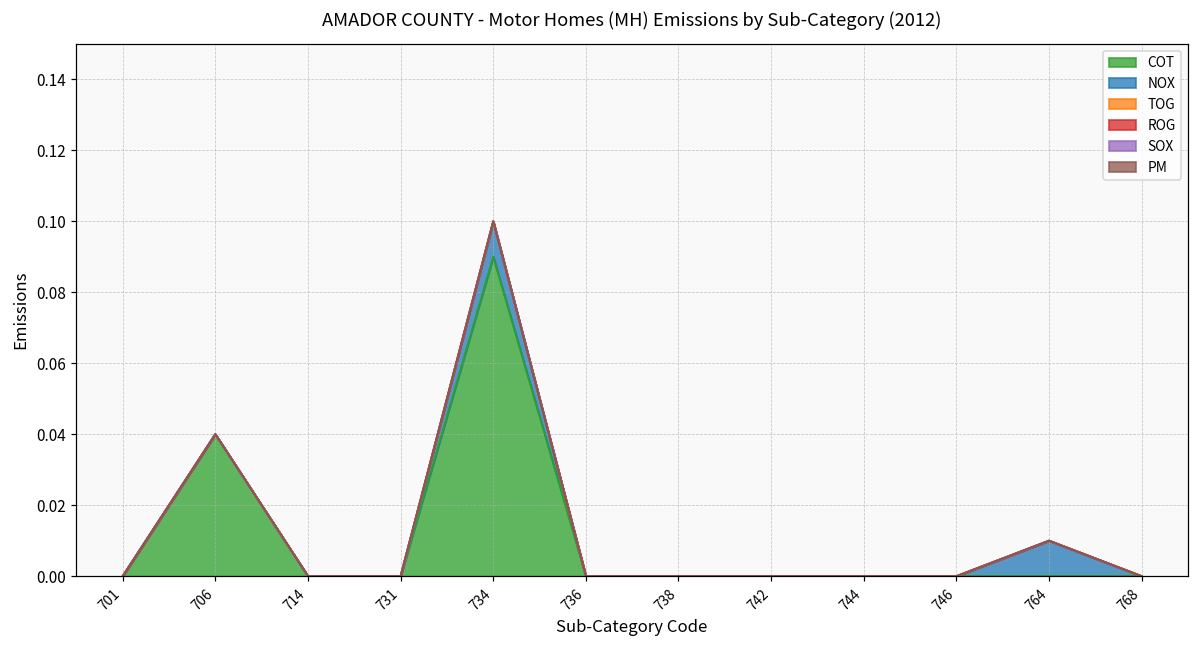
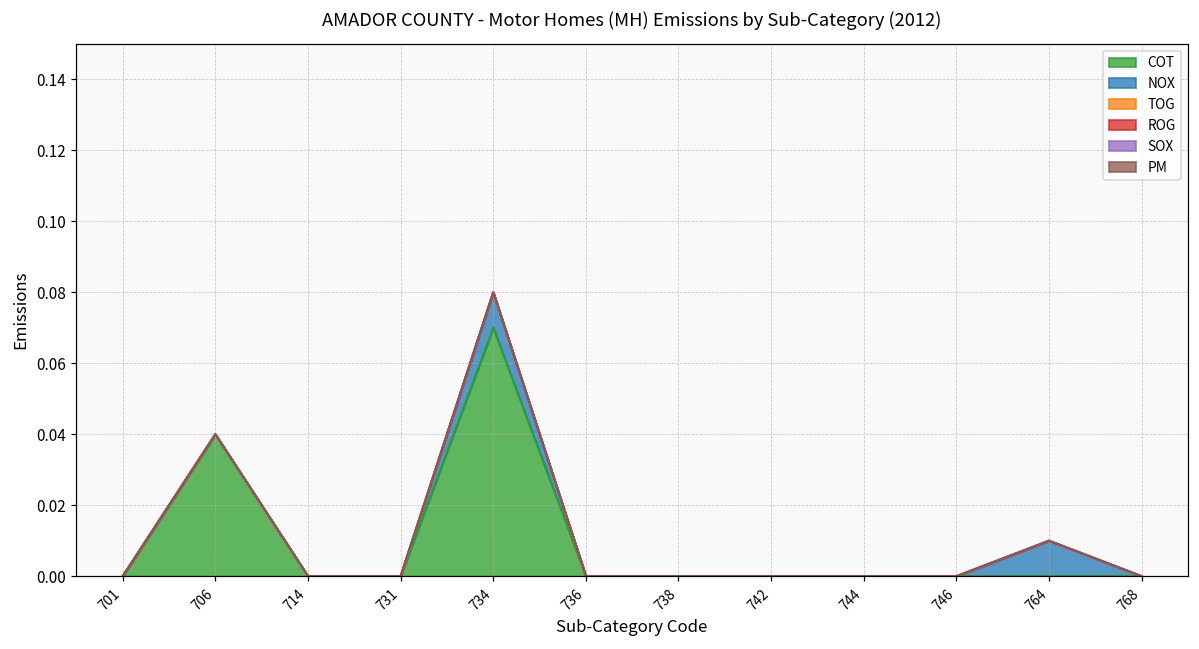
  {
    "COT": {
-     "734": 0.09,
+     "734": 0.07,
      "764": 0.00
    }
  }
